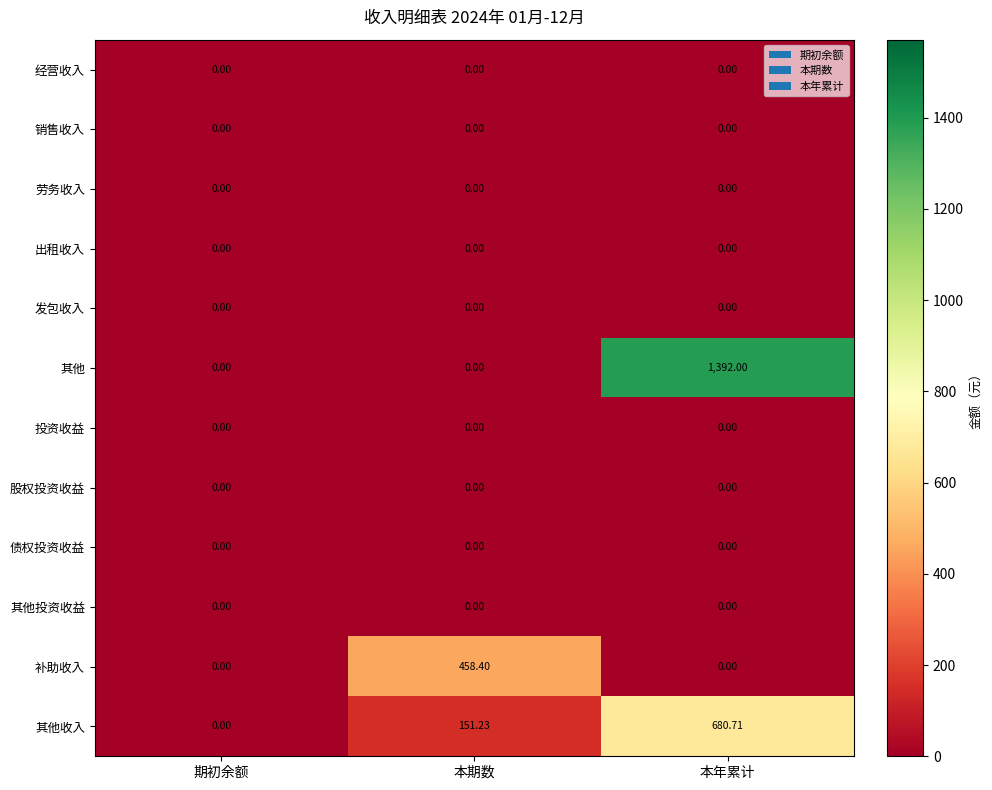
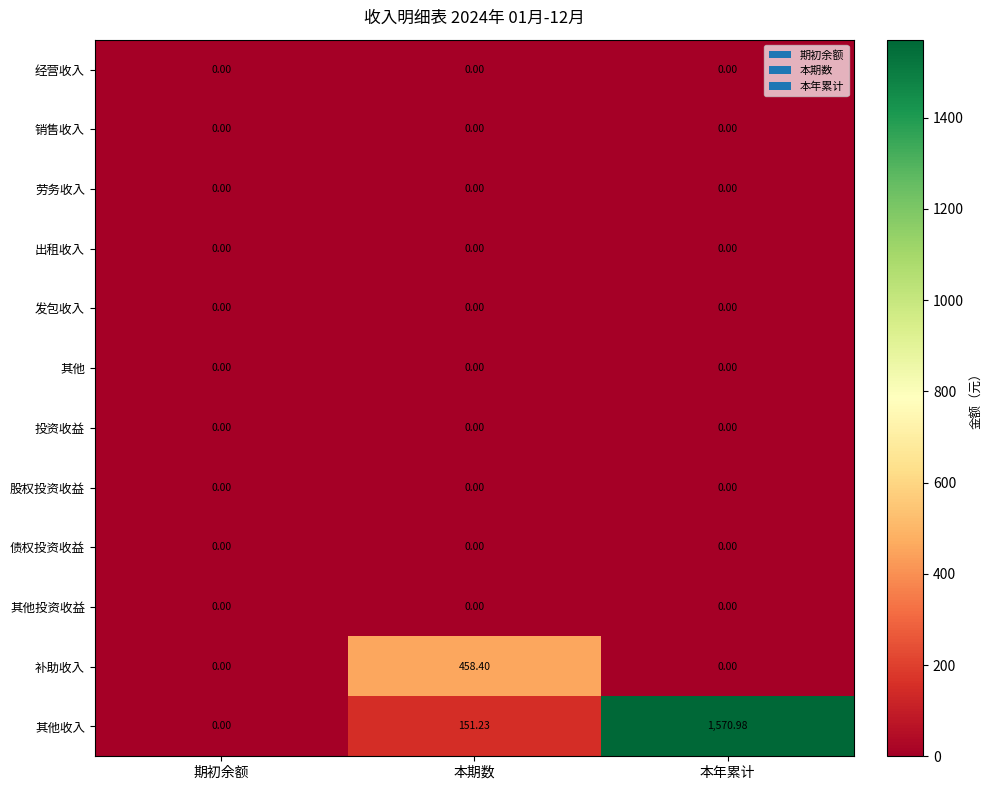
  {
    "经营收入": {
      "期初余额": "0.00",
      "本期数": "0.00",
      "本年累计": "0.00"
    },
    "销售收入": {
      "期初余额": "0.00",
      "本期数": "0.00",
      "本年累计": "0.00"
    },
    "劳务收入": {
      "期初余额": "0.00",
      "本期数": "0.00",
      "本年累计": "0.00"
    },
    "出租收入": {
      "期初余额": "0.00",
      "本期数": "0.00",
      "本年累计": "0.00"
    },
    "发包收入": {
      "期初余额": "0.00",
      "本期数": "0.00",
      "本年累计": "0.00"
    },
    "其他": {
      "期初余额": "0.00",
      "本期数": "0.00",
-     "本年累计": "1,392.00"
+     "本年累计": "0.00"
    },
    "投资收益": {
      "期初余额": "0.00",
      "本期数": "0.00",
      "本年累计": "0.00"
    },
    "股权投资收益": {
      "期初余额": "0.00",
      "本期数": "0.00",
      "本年累计": "0.00"
    },
    "债权投资收益": {
      "期初余额": "0.00",
      "本期数": "0.00",
      "本年累计": "0.00"
    },
    "其他投资收益": {
      "期初余额": "0.00",
      "本期数": "0.00",
      "本年累计": "0.00"
    },
    "补助收入": {
      "期初余额": "0.00",
      "本期数": "458.40",
      "本年累计": "0.00"
    },
    "其他收入": {
      "期初余额": "0.00",
      "本期数": "151.23",
-     "本年累计": "680.71"
+     "本年累计": "1,570.98"
    }
  }
